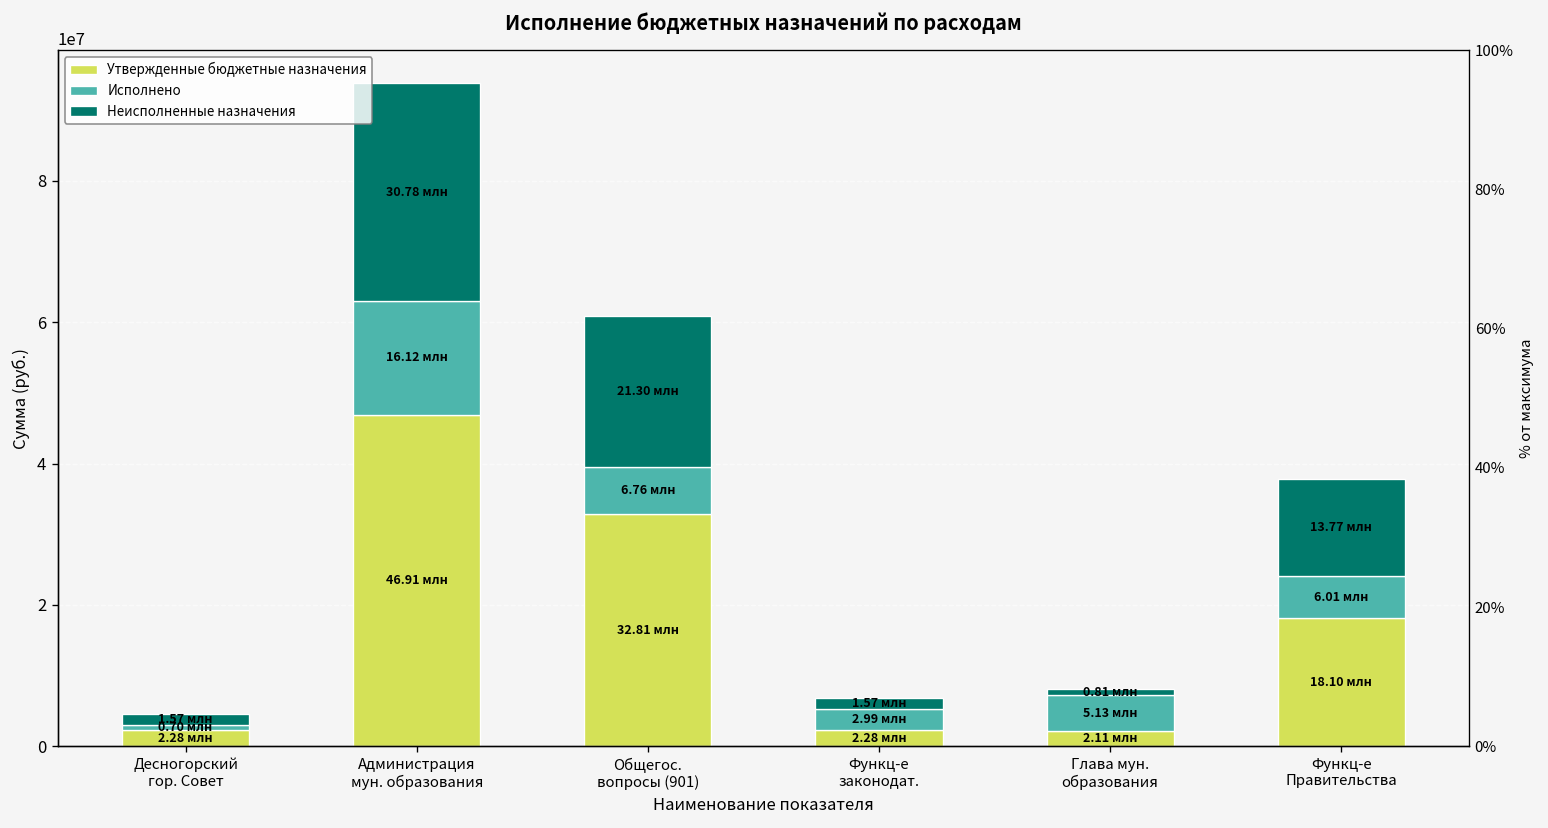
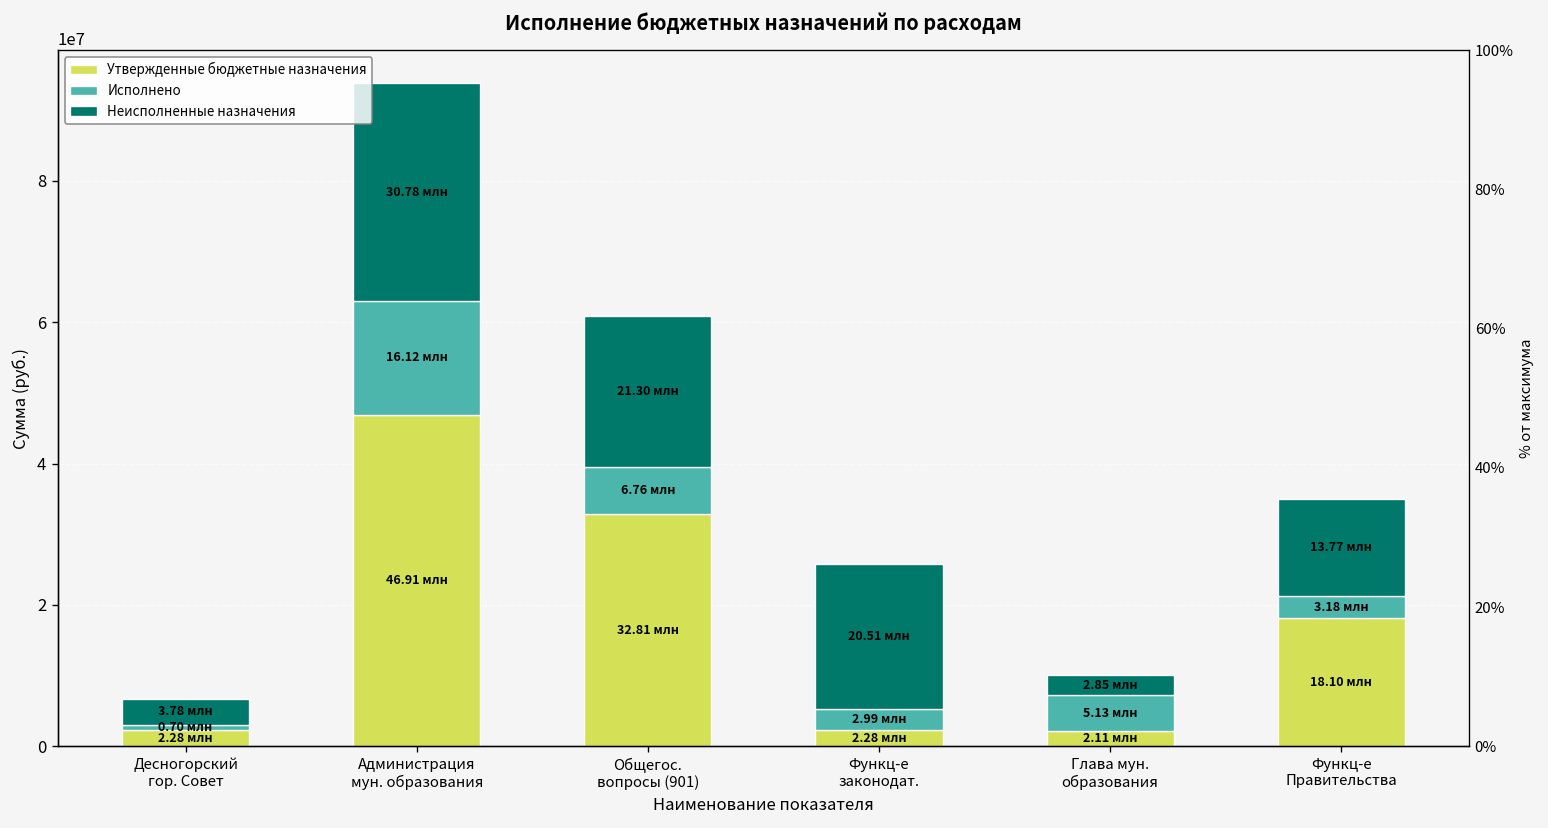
  {
    "Исполнено": {
-     "Функц-е Правительства": 6.01
+     "Функц-е Правительства": 3.18
    },
    "Неисполненные назначения": {
-     "Десногорский гор. Совет": 1.57,
-     "Функц-е законодат.": 1.57,
-     "Глава мун. образования": 0.81
+     "Десногорский гор. Совет": 3.78,
+     "Функц-е законодат.": 20.51,
+     "Глава мун. образования": 2.85
    }
  }
